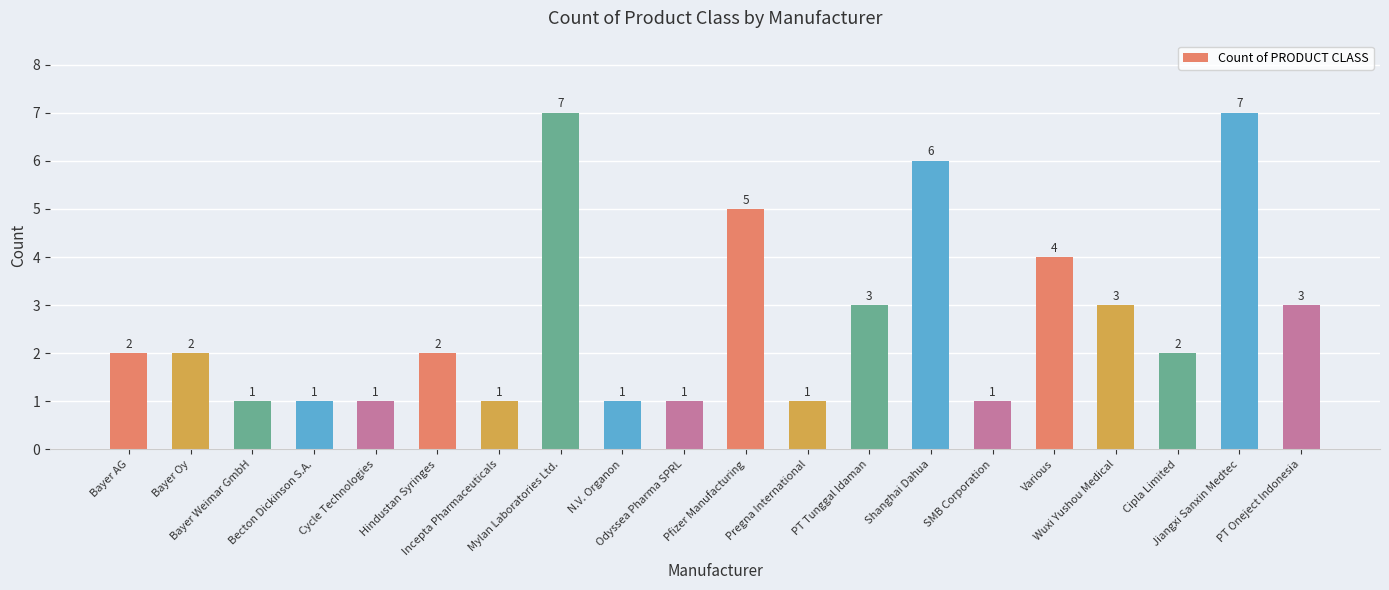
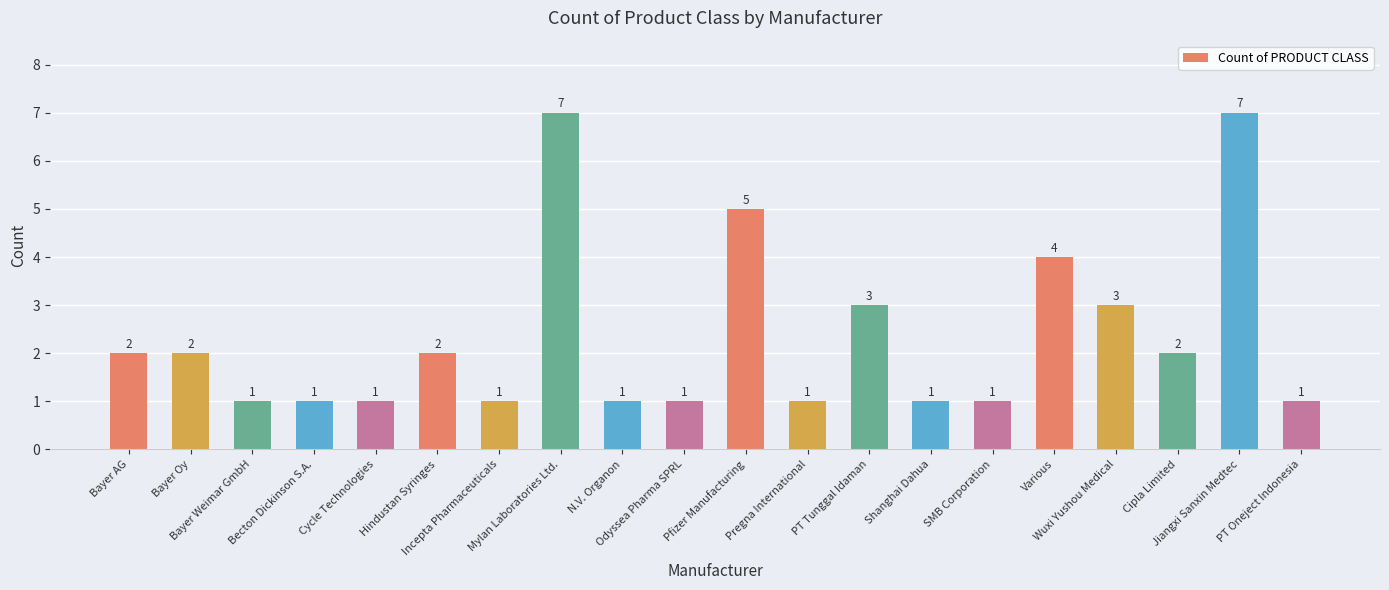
  {
    "Bayer AG": 2,
    "Bayer Oy": 2,
    "Bayer Weimar GmbH": 1,
    "Becton Dickinson S.A.": 1,
    "Cycle Technologies": 1,
    "Hindustan Syringes": 2,
    "Incepta Pharmaceuticals": 1,
    "Mylan Laboratories Ltd.": 7,
    "N.V. Organon": 1,
    "Odyssea Pharma SPRL": 1,
    "Pfizer Manufacturing": 5,
    "Pregna International": 1,
    "PT Tunggal Idaman": 3,
-   "Shanghai Dahua": 6,
+   "Shanghai Dahua": 1,
    "SMB Corporation": 1,
    "Various": 4,
    "Wuxi Yushou Medical": 3,
    "Cipla Limited": 2,
    "Jiangxi Sanxin Medtec": 7,
-   "PT Oneject Indonesia": 3
+   "PT Oneject Indonesia": 1
  }
